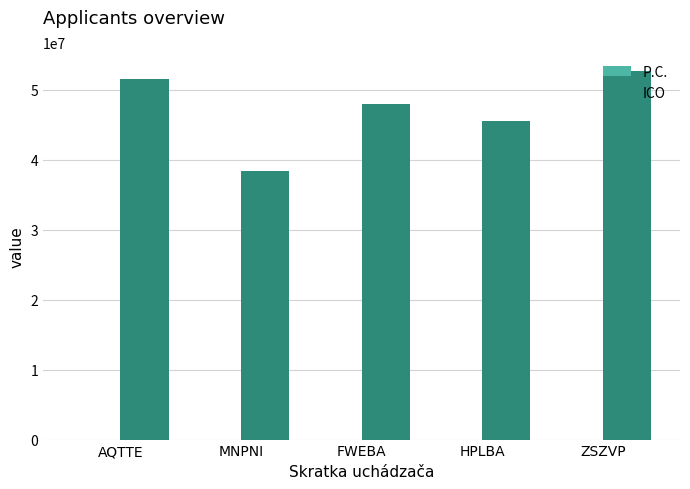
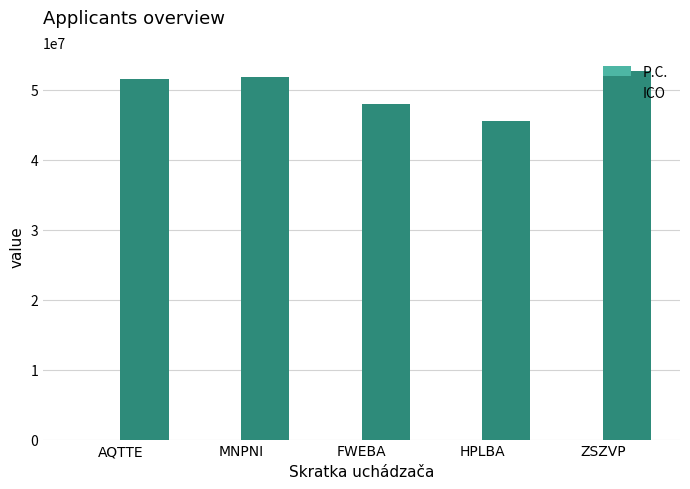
  {
    "ICO": {
      "AQTTE": 52000000,
-     "MNPNI": 38000000,
+     "MNPNI": 52000000,
      "FWEBA": 48000000,
      "HPLBA": 46000000,
      "ZSZVP": 53000000
    }
  }
